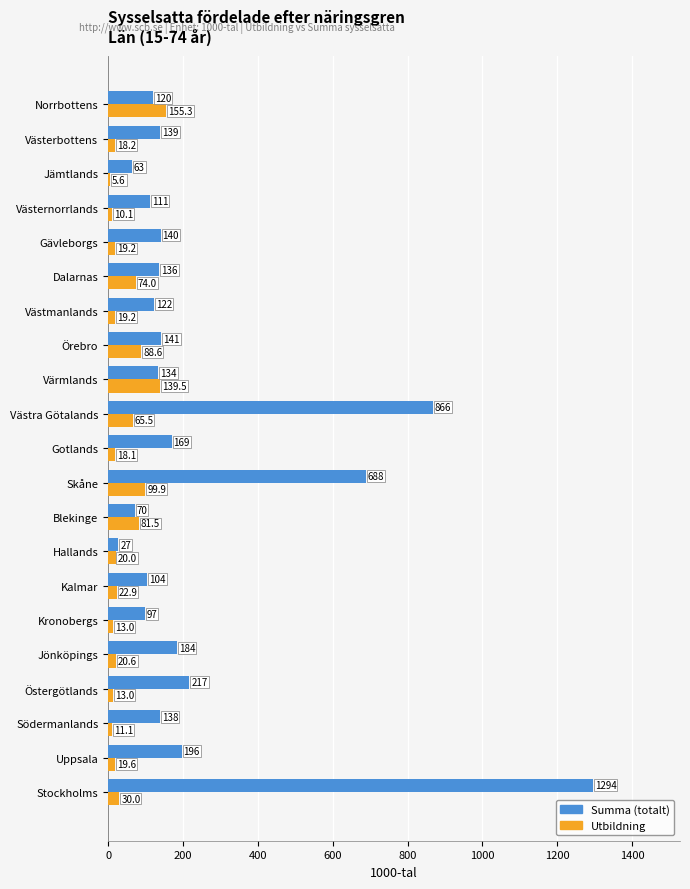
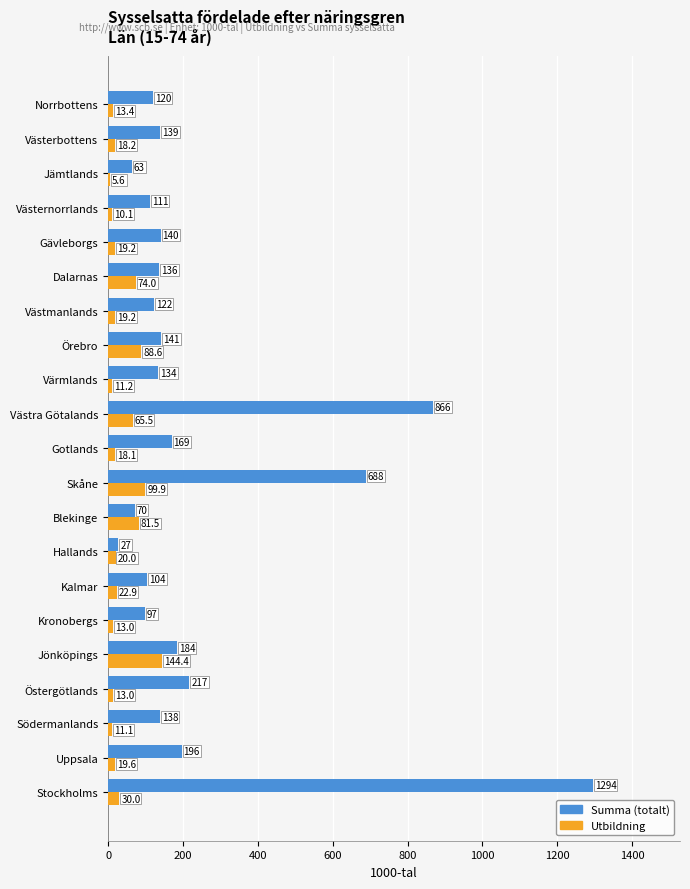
  {
    "Utbildning": {
-     "Norrbottens": 155.3,
-     "Värmlands": 139.5,
-     "Jönköpings": 20.6
+     "Norrbottens": 13.4,
+     "Värmlands": 11.2,
+     "Jönköpings": 144.4
    }
  }
